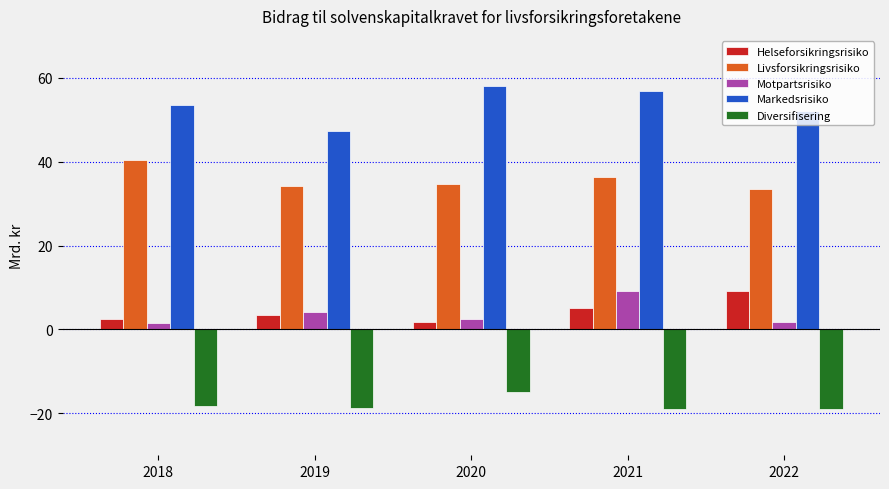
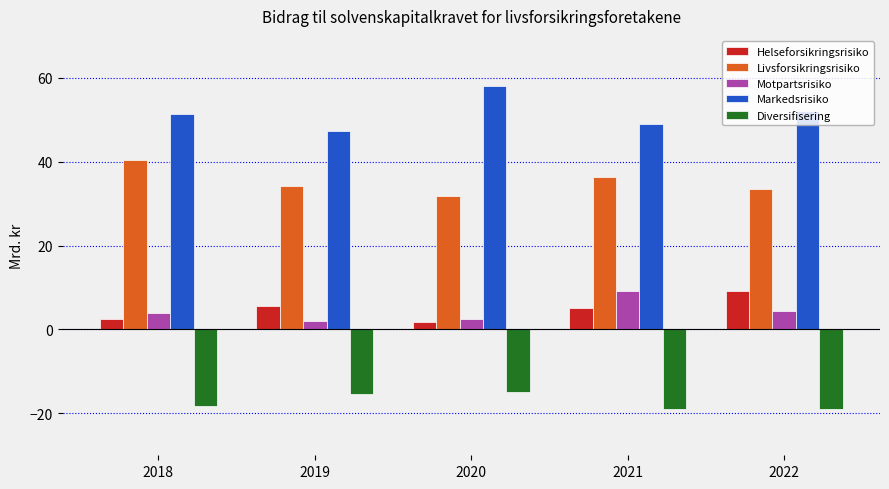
  {
    "Helseforsikringsrisiko": {
      "2018": 3,
-     "2019": 4,
+     "2019": 6,
      "2020": 2,
      "2021": 5,
      "2022": 9
    },
    "Livsforsikringsrisiko": {
      "2018": 40,
      "2019": 34,
-     "2020": 35,
+     "2020": 32,
      "2021": 36,
      "2022": 34
    },
    "Motpartsrisiko": {
-     "2018": 2,
-     "2019": 4,
+     "2018": 4,
+     "2019": 2,
      "2020": 3,
      "2021": 9,
-     "2022": 2
+     "2022": 4
    },
    "Markedsrisiko": {
-     "2018": 54,
+     "2018": 51,
      "2019": 47,
      "2020": 58,
-     "2021": 57
+     "2021": 49
    },
    "Diversifisering": {
      "2018": -18,
-     "2019": -19,
+     "2019": -16,
      "2020": -15,
      "2021": -19,
      "2022": -19
    }
  }
